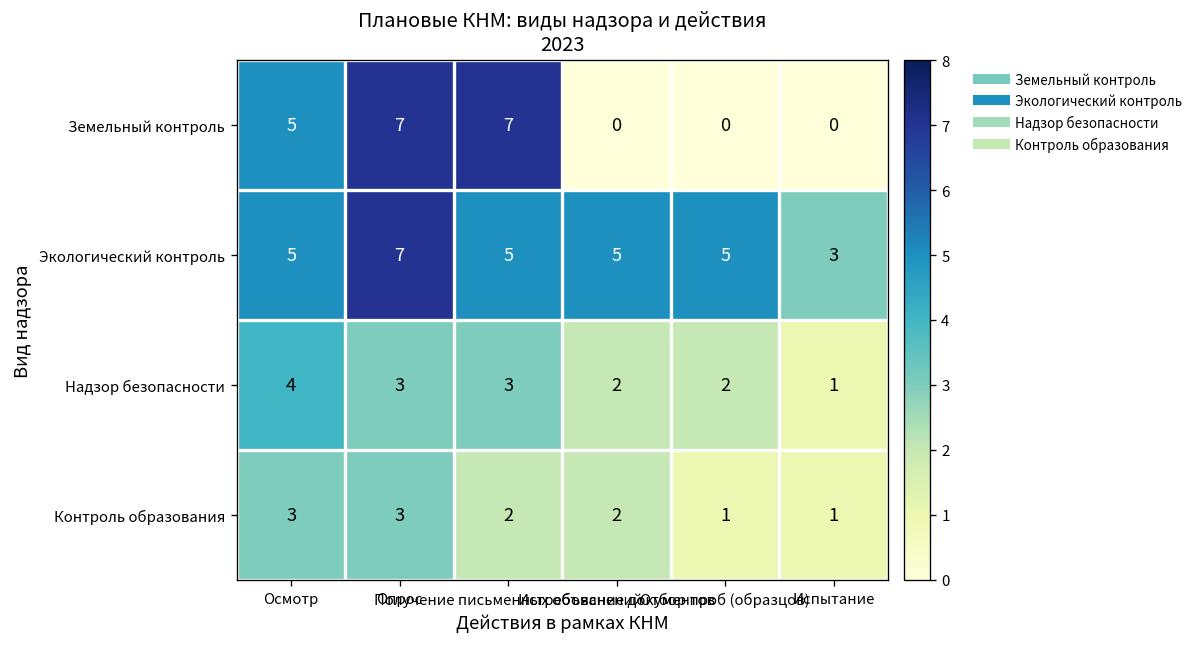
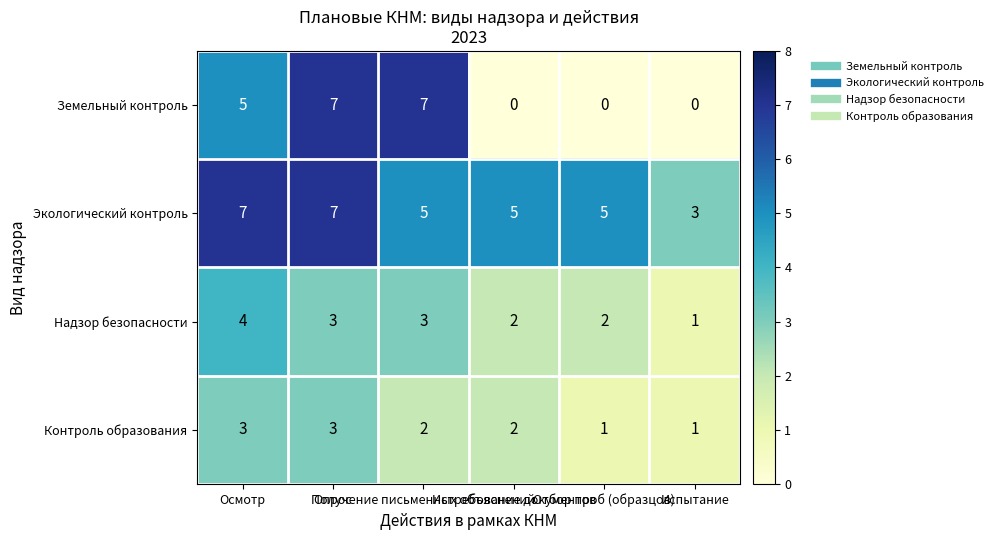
  {
    "Земельный контроль": {
      "Осмотр": 5
    },
    "Экологический контроль": {
-     "Осмотр": 5
+     "Осмотр": 7
    },
    "Надзор безопасности": {
      "Осмотр": 4
    },
    "Контроль образования": {
      "Осмотр": 3
    }
  }
